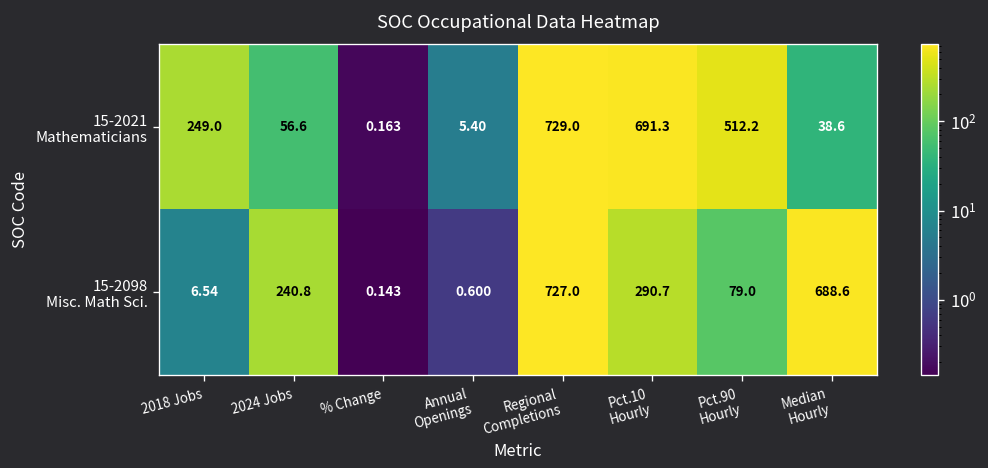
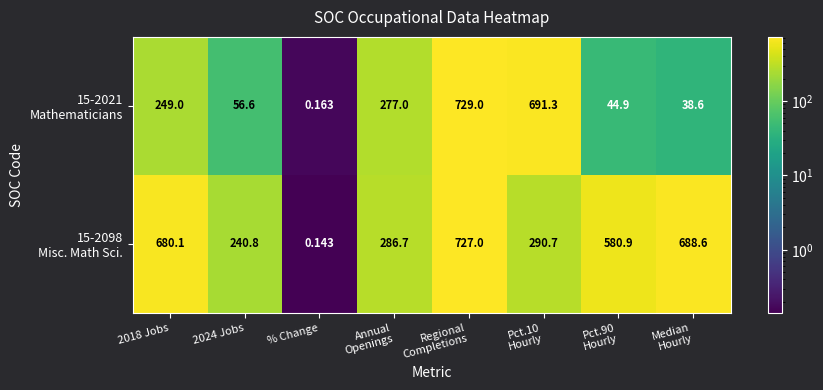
  {
    "15-2021 Mathematicians": {
      "2018 Jobs": 249.0,
      "2024 Jobs": 56.6,
      "% Change": 0.163,
-     "Annual Openings": 5.40,
+     "Annual Openings": 277.0,
      "Regional Completions": 729.0,
      "Pct.10 Hourly": 691.3,
-     "Pct.90 Hourly": 512.2,
+     "Pct.90 Hourly": 44.9,
      "Median Hourly": 38.6
    },
    "15-2098 Misc. Math Sci.": {
-     "2018 Jobs": 6.54,
+     "2018 Jobs": 680.1,
      "2024 Jobs": 240.8,
      "% Change": 0.143,
-     "Annual Openings": 0.600,
+     "Annual Openings": 286.7,
      "Regional Completions": 727.0,
      "Pct.10 Hourly": 290.7,
-     "Pct.90 Hourly": 79.0,
+     "Pct.90 Hourly": 580.9,
      "Median Hourly": 688.6
    }
  }
